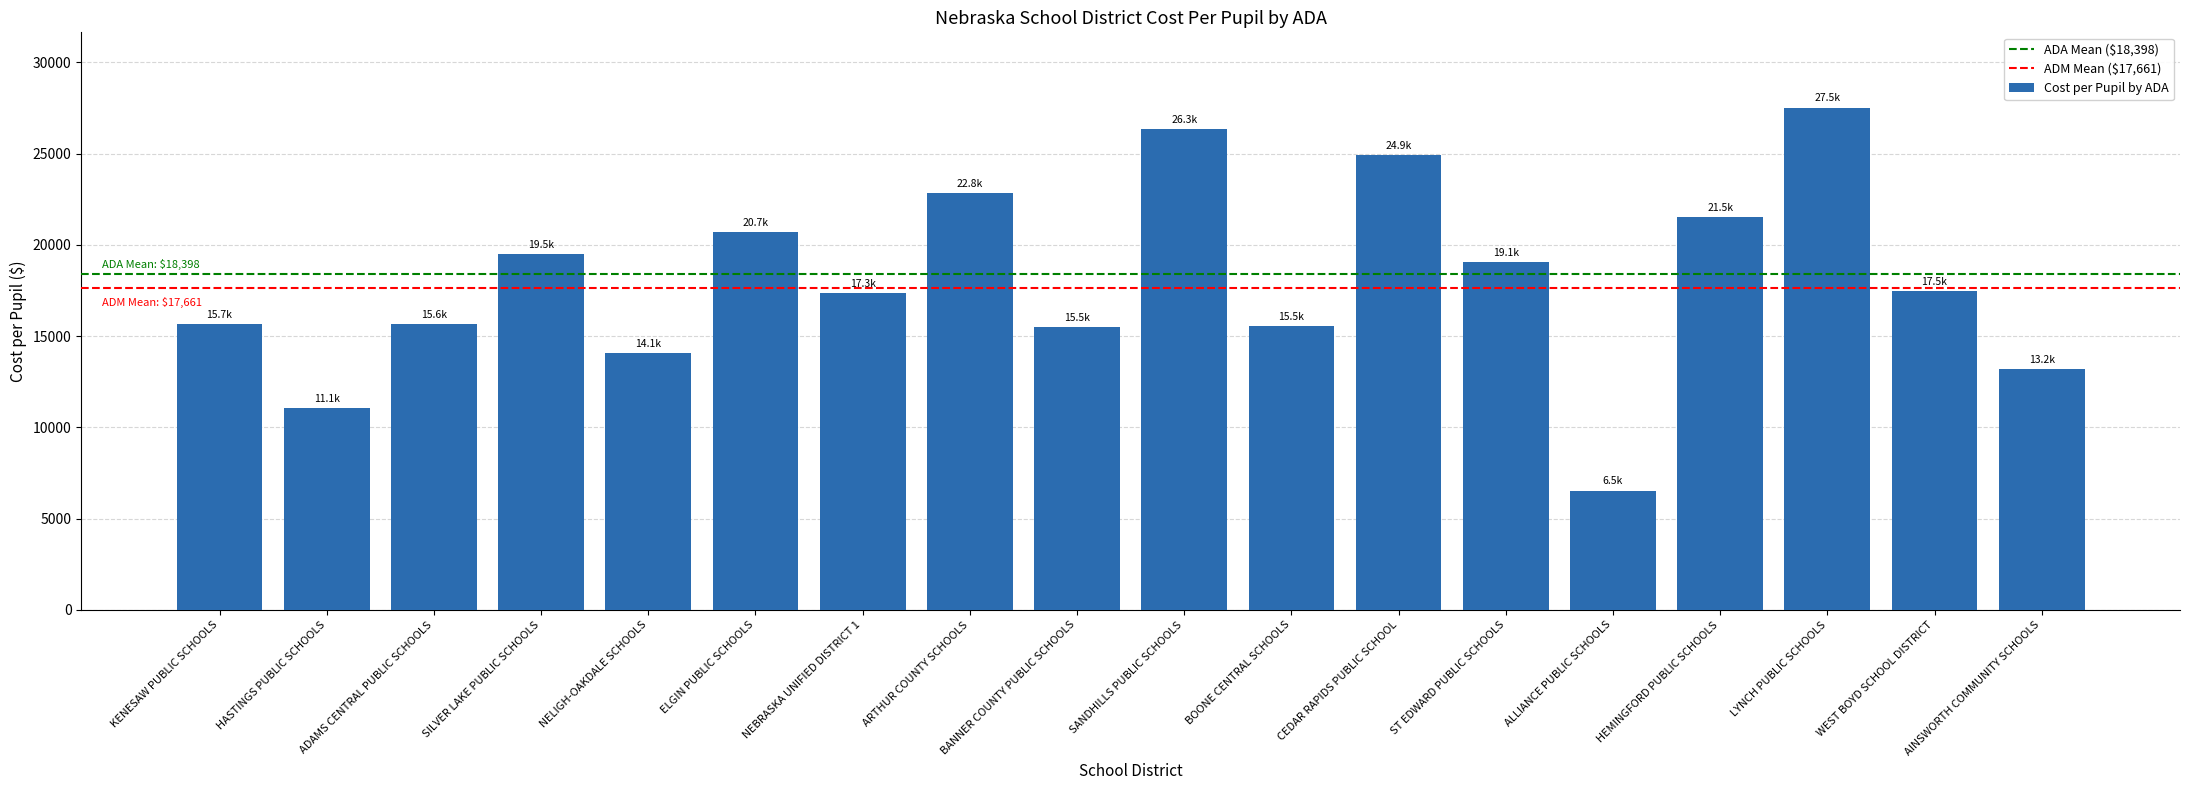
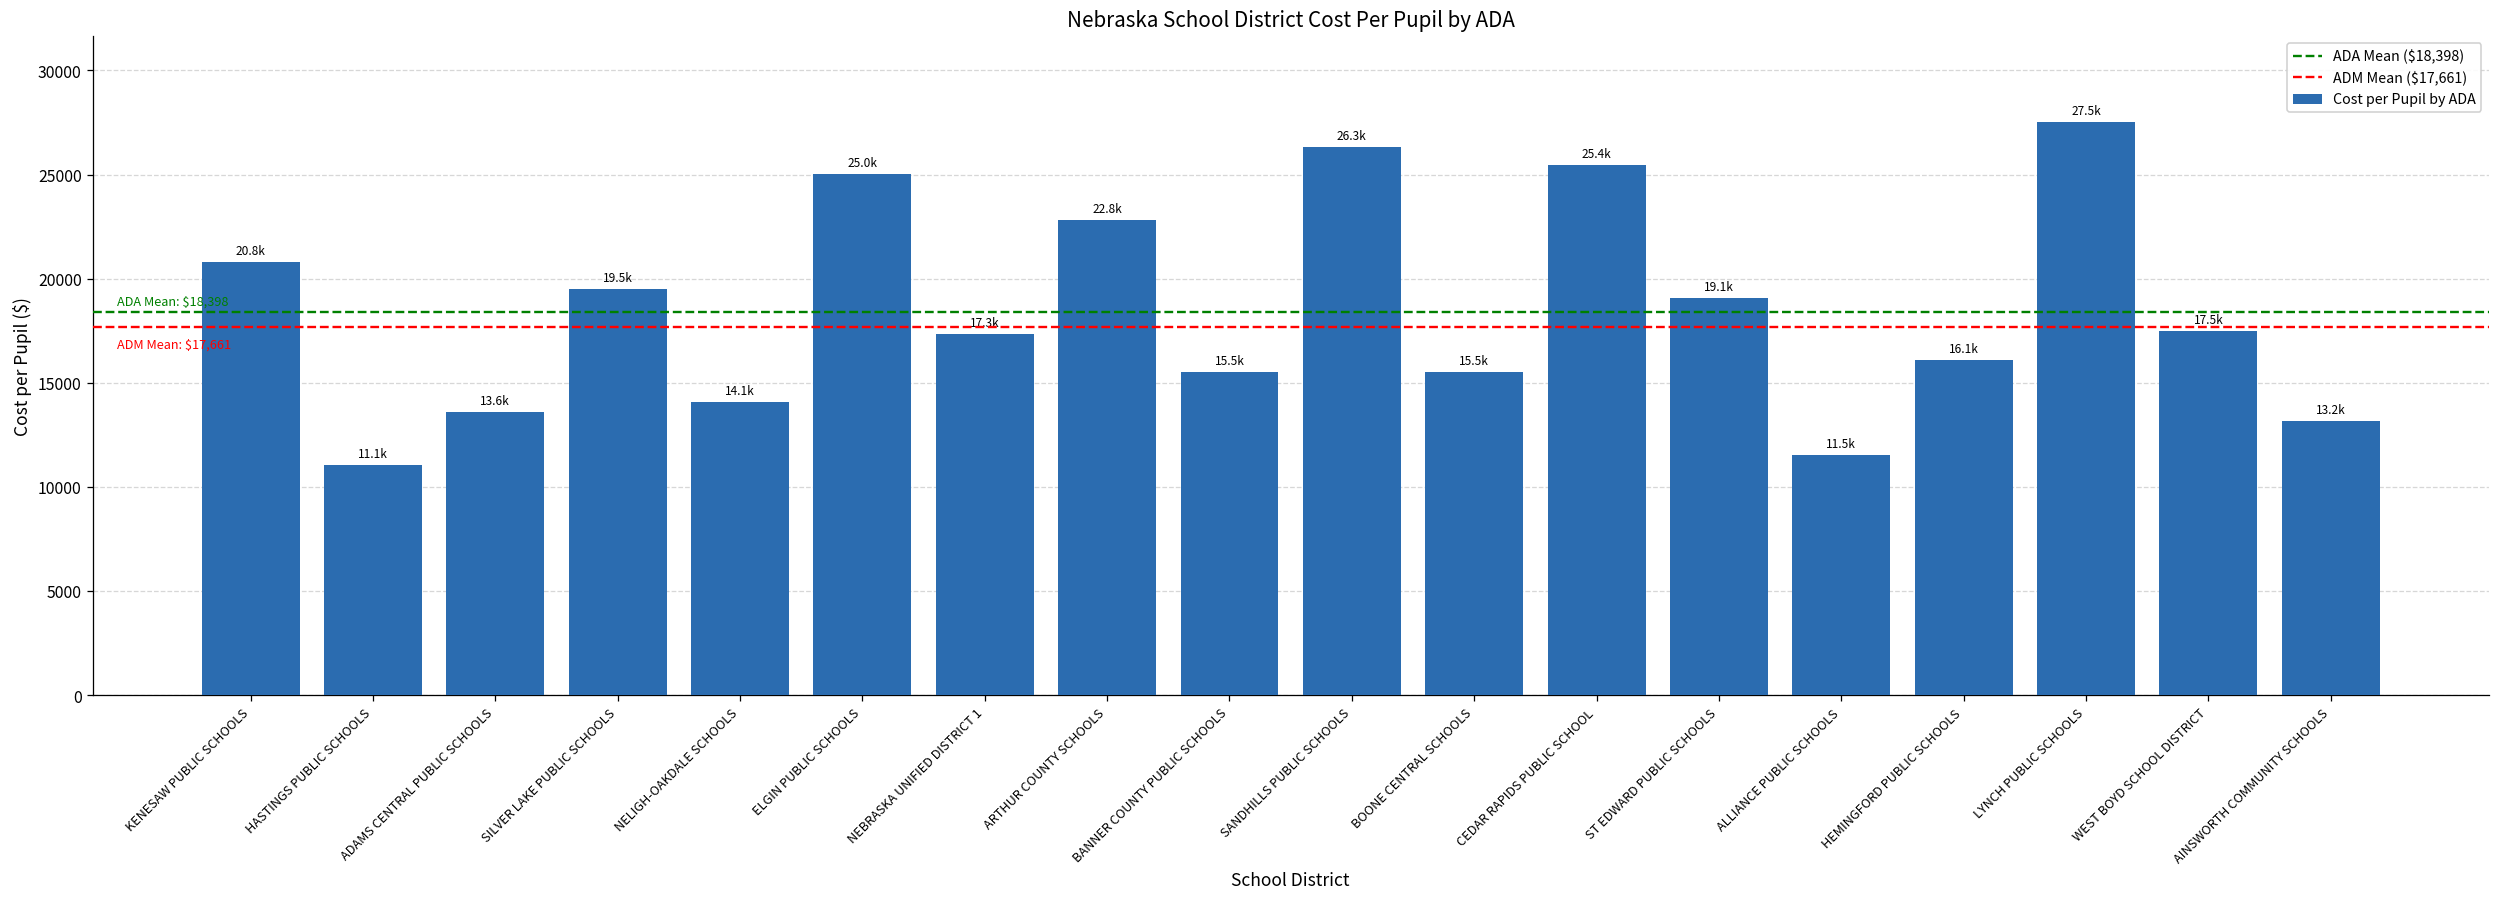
  {
-   "KENESAW PUBLIC SCHOOLS": "15.7k",
+   "KENESAW PUBLIC SCHOOLS": "20.8k",
    "HASTINGS PUBLIC SCHOOLS": "11.1k",
-   "ADAMS CENTRAL PUBLIC SCHOOLS": "15.6k",
+   "ADAMS CENTRAL PUBLIC SCHOOLS": "13.6k",
    "SILVER LAKE PUBLIC SCHOOLS": "19.5k",
    "NELIGH-OAKDALE SCHOOLS": "14.1k",
-   "ELGIN PUBLIC SCHOOLS": "20.7k",
+   "ELGIN PUBLIC SCHOOLS": "25.0k",
    "NEBRASKA UNIFIED DISTRICT 1": "17.3k",
    "ARTHUR COUNTY SCHOOLS": "22.8k",
    "BANNER COUNTY PUBLIC SCHOOLS": "15.5k",
    "SANDHILLS PUBLIC SCHOOLS": "26.3k",
    "BOONE CENTRAL SCHOOLS": "15.5k",
-   "CEDAR RAPIDS PUBLIC SCHOOL": "24.9k",
+   "CEDAR RAPIDS PUBLIC SCHOOL": "25.4k",
    "ST EDWARD PUBLIC SCHOOLS": "19.1k",
-   "ALLIANCE PUBLIC SCHOOLS": "6.5k",
-   "HEMINGFORD PUBLIC SCHOOLS": "21.5k",
+   "ALLIANCE PUBLIC SCHOOLS": "11.5k",
+   "HEMINGFORD PUBLIC SCHOOLS": "16.1k",
    "LYNCH PUBLIC SCHOOLS": "27.5k",
    "WEST BOYD SCHOOL DISTRICT": "17.5k",
    "AINSWORTH COMMUNITY SCHOOLS": "13.2k"
  }
